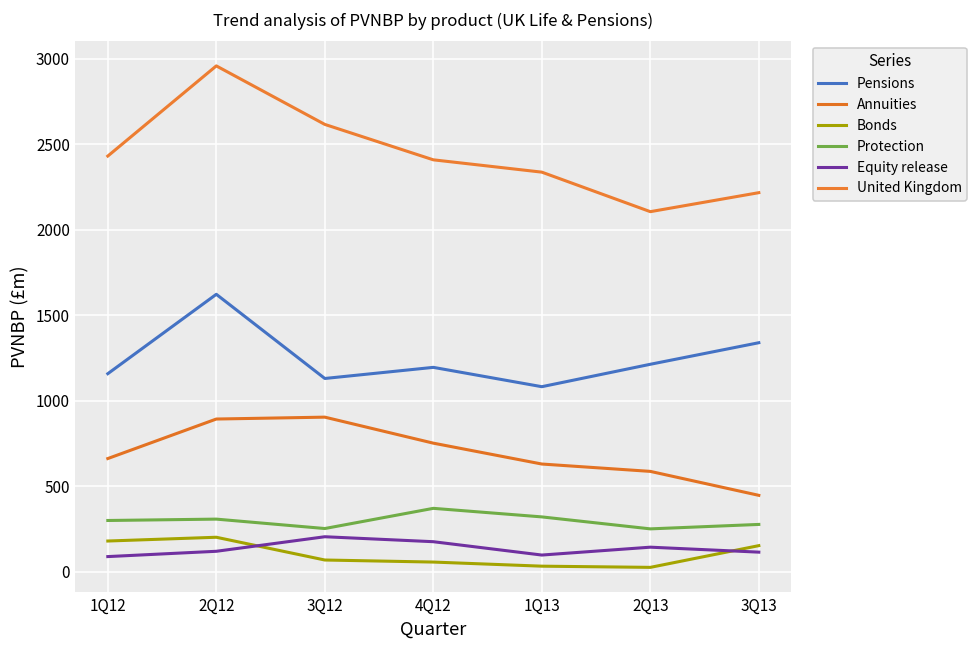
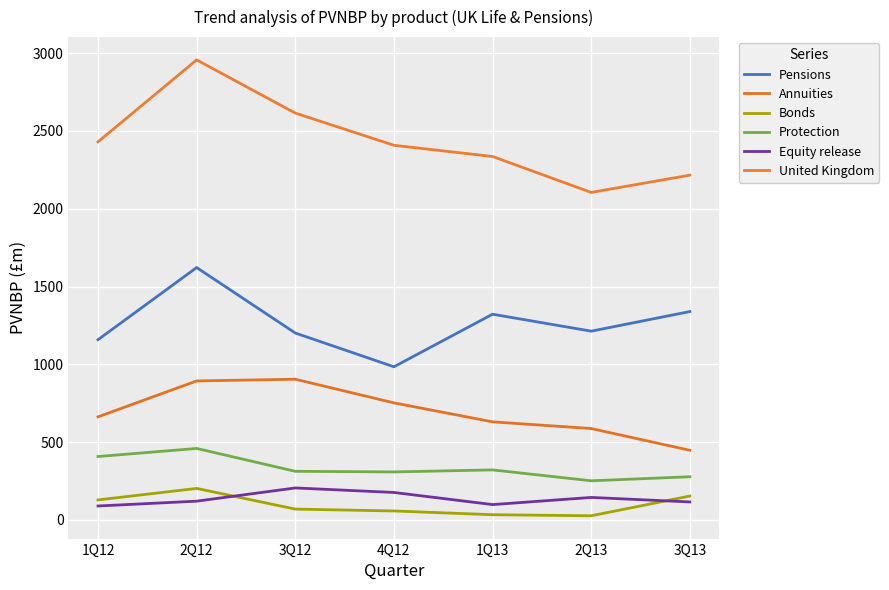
  {
    "Pensions": {
      "1Q12": 1160,
      "2Q12": 1620,
-     "3Q12": 1130,
-     "4Q12": 1200,
-     "1Q13": 1080,
+     "3Q12": 1200,
+     "4Q12": 980,
+     "1Q13": 1320,
      "2Q13": 1210,
      "3Q13": 1340
    },
    "Bonds": {
-     "1Q12": 180,
+     "1Q12": 130,
      "2Q12": 200,
      "3Q12": 70,
      "4Q12": 60,
      "1Q13": 30,
      "2Q13": 30,
      "3Q13": 150
    },
    "Protection": {
-     "1Q12": 300,
-     "2Q12": 310,
-     "3Q12": 250,
-     "4Q12": 370,
+     "1Q12": 410,
+     "2Q12": 460,
+     "3Q12": 310,
+     "4Q12": 310,
      "1Q13": 320,
      "2Q13": 250,
      "3Q13": 280
    },
    "Equity release": {
      "1Q12": 90,
      "2Q12": 120,
      "3Q12": 210,
      "4Q12": 180,
      "1Q13": 100,
      "2Q13": 140,
      "3Q13": 120
    }
  }
